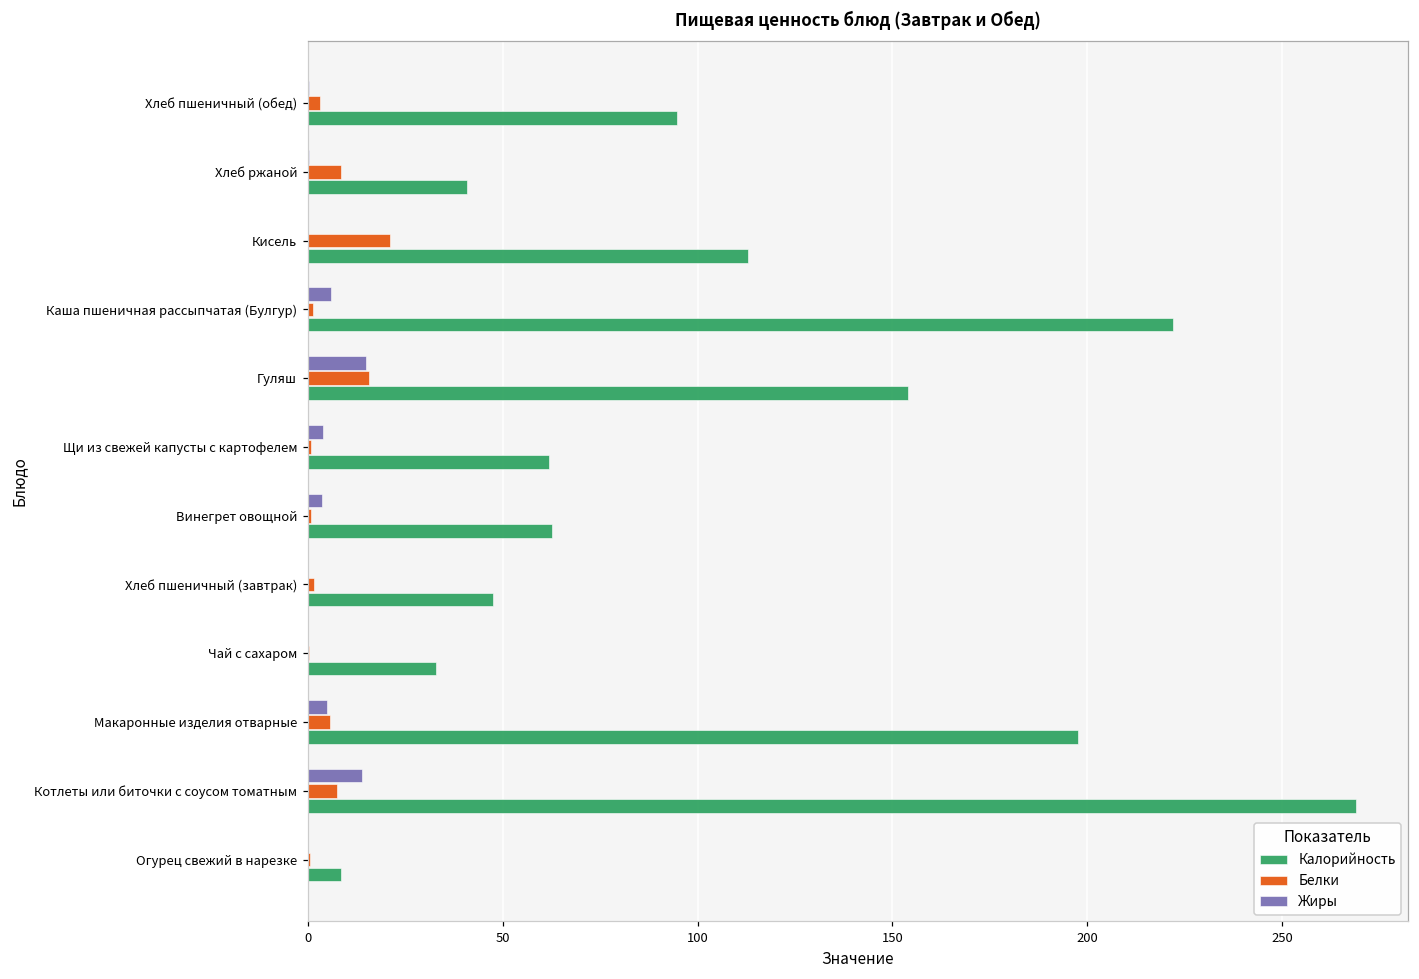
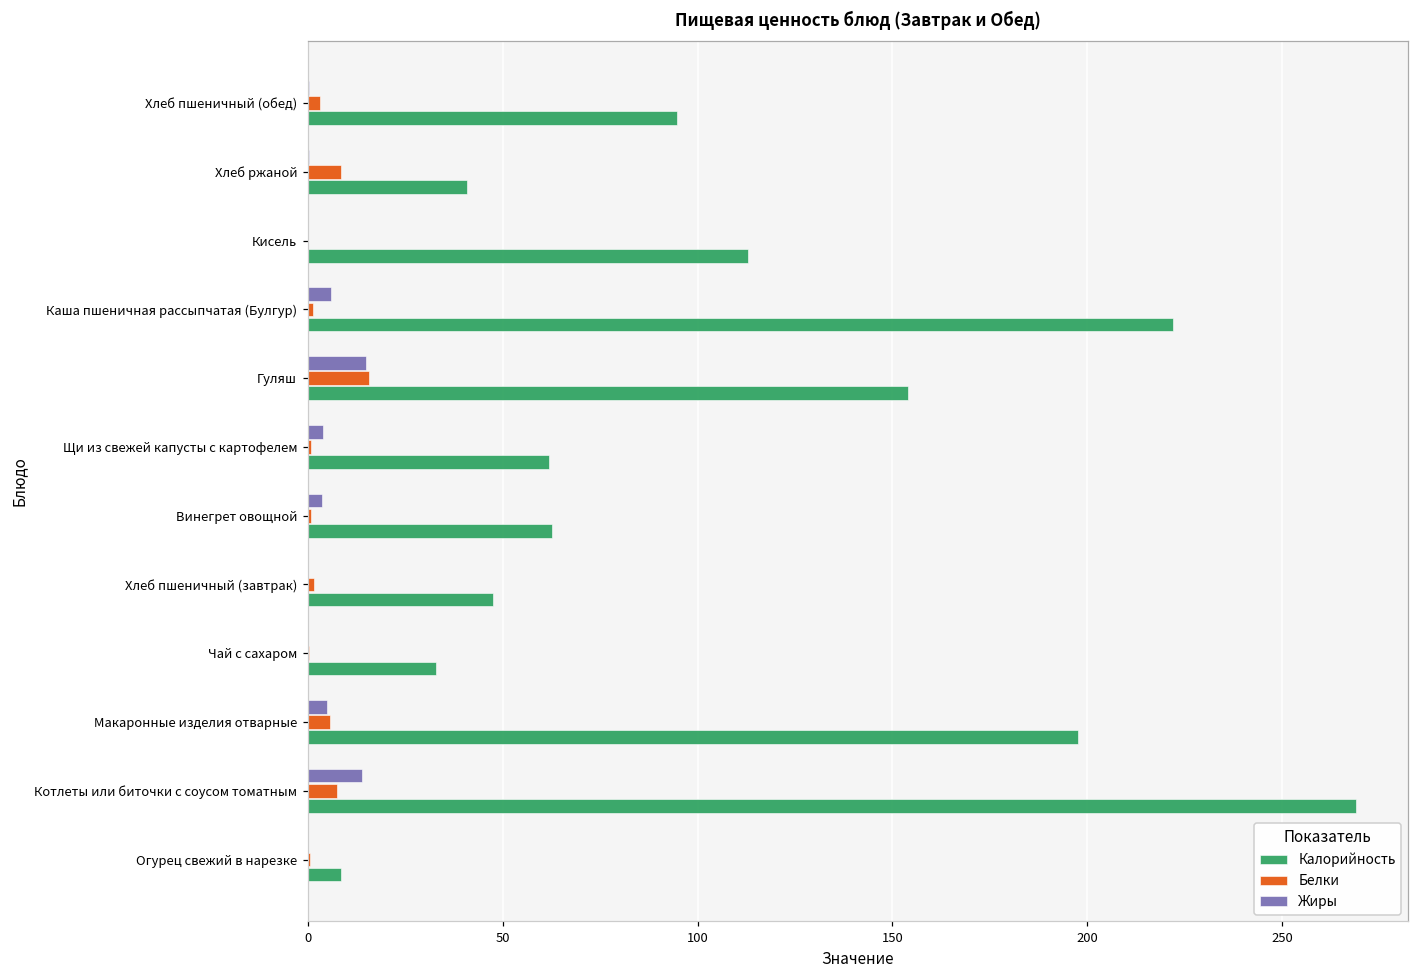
  {
    "Калорийность": {
      "Хлеб пшеничный (обед)": 95,
      "Хлеб ржаной": 41,
      "Кисель": 113,
      "Каша пшеничная рассыпчатая (Булгур)": 222,
      "Гуляш": 154,
      "Щи из свежей капусты с картофелем": 62,
      "Винегрет овощной": 63,
      "Хлеб пшеничный (завтрак)": 47,
      "Чай с сахаром": 33,
      "Макаронные изделия отварные": 198,
      "Котлеты или биточки с соусом томатным": 269,
      "Огурец свежий в нарезке": 8
    },
    "Белки": {
      "Хлеб пшеничный (обед)": 3,
      "Хлеб ржаной": 8,
-     "Кисель": 21,
+     "Кисель": 0,
      "Каша пшеничная рассыпчатая (Булгур)": 1,
      "Гуляш": 16,
      "Винегрет овощной": 1,
      "Хлеб пшеничный (завтрак)": 2,
      "Макаронные изделия отварные": 6,
      "Котлеты или биточки с соусом томатным": 8
    },
    "Жиры": {
      "Каша пшеничная рассыпчатая (Булгур)": 6,
      "Гуляш": 15,
      "Щи из свежей капусты с картофелем": 4,
      "Винегрет овощной": 4,
      "Чай с сахаром": 0,
      "Макаронные изделия отварные": 5,
      "Котлеты или биточки с соусом томатным": 14
    }
  }
